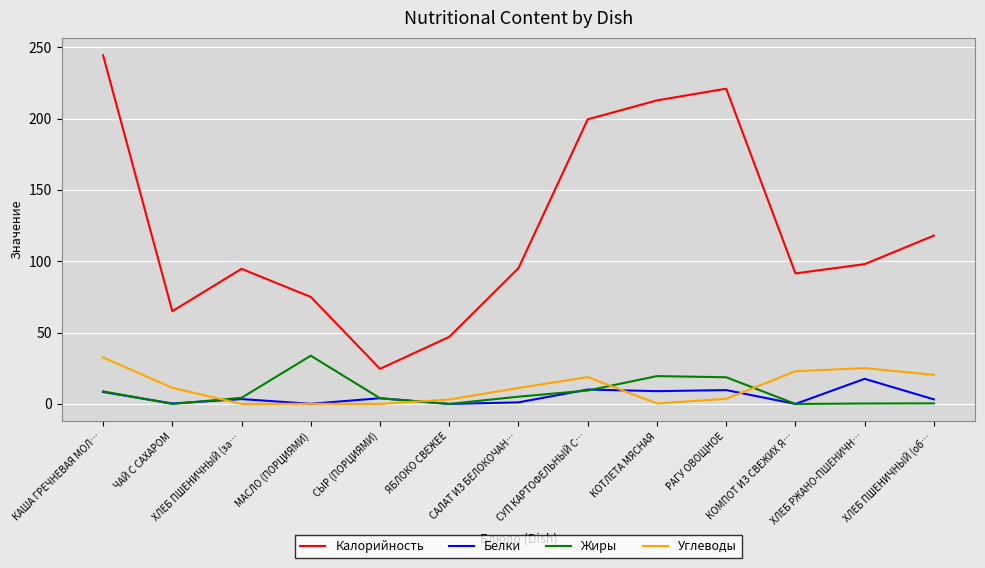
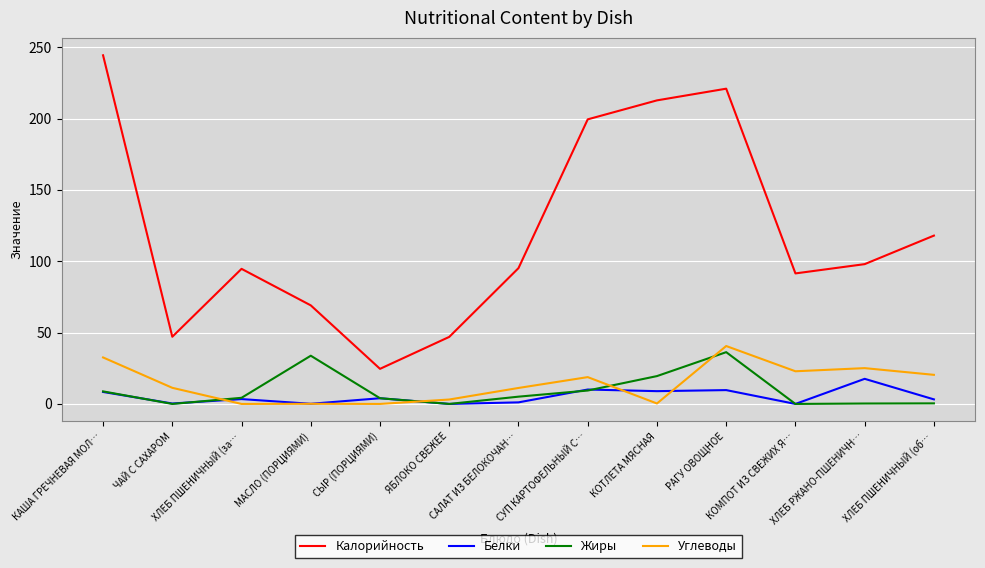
  {
    "Калорийность": {
      "КАША ГРЕЧНЕВАЯ МОЛ…": 244,
-     "ЧАЙ С САХАРОМ": 65,
+     "ЧАЙ С САХАРОМ": 47,
      "ХЛЕБ ПШЕНИЧНЫЙ (за…": 95,
-     "МАСЛО (ПОРЦИЯМИ)": 75,
+     "МАСЛО (ПОРЦИЯМИ)": 69,
      "СЫР (ПОРЦИЯМИ)": 25,
      "ЯБЛОКО СВЕЖЕЕ": 47,
      "САЛАТ ИЗ БЕЛОКОЧАН…": 95,
      "СУП КАРТОФЕЛЬНЫЙ С…": 200,
      "КОТЛЕТА МЯСНАЯ": 213,
      "РАГУ ОВОЩНОЕ": 221,
      "КОМПОТ ИЗ СВЕЖИХ Я…": 92,
      "ХЛЕБ РЖАНО-ПШЕНИЧН…": 98,
      "ХЛЕБ ПШЕНИЧНЫЙ (об…": 118
    },
    "Белки": {
      "САЛАТ ИЗ БЕЛОКОЧАН…": 1,
      "КОТЛЕТА МЯСНАЯ": 9,
      "РАГУ ОВОЩНОЕ": 10,
      "ХЛЕБ РЖАНО-ПШЕНИЧН…": 18,
      "ХЛЕБ ПШЕНИЧНЫЙ (об…": 3
    },
    "Жиры": {
      "МАСЛО (ПОРЦИЯМИ)": 34,
      "САЛАТ ИЗ БЕЛОКОЧАН…": 5,
      "КОТЛЕТА МЯСНАЯ": 20,
-     "РАГУ ОВОЩНОЕ": 19,
+     "РАГУ ОВОЩНОЕ": 36,
      "ХЛЕБ РЖАНО-ПШЕНИЧН…": 0,
      "ХЛЕБ ПШЕНИЧНЫЙ (об…": 0
    },
    "Углеводы": {
      "КАША ГРЕЧНЕВАЯ МОЛ…": 33,
      "ЧАЙ С САХАРОМ": 11,
      "ХЛЕБ ПШЕНИЧНЫЙ (за…": 0,
      "СЫР (ПОРЦИЯМИ)": 0,
      "ЯБЛОКО СВЕЖЕЕ": 3,
      "САЛАТ ИЗ БЕЛОКОЧАН…": 11,
      "СУП КАРТОФЕЛЬНЫЙ С…": 19,
      "КОТЛЕТА МЯСНАЯ": 0,
-     "РАГУ ОВОЩНОЕ": 4,
+     "РАГУ ОВОЩНОЕ": 41,
      "КОМПОТ ИЗ СВЕЖИХ Я…": 23,
      "ХЛЕБ РЖАНО-ПШЕНИЧН…": 25,
      "ХЛЕБ ПШЕНИЧНЫЙ (об…": 20
    }
  }
